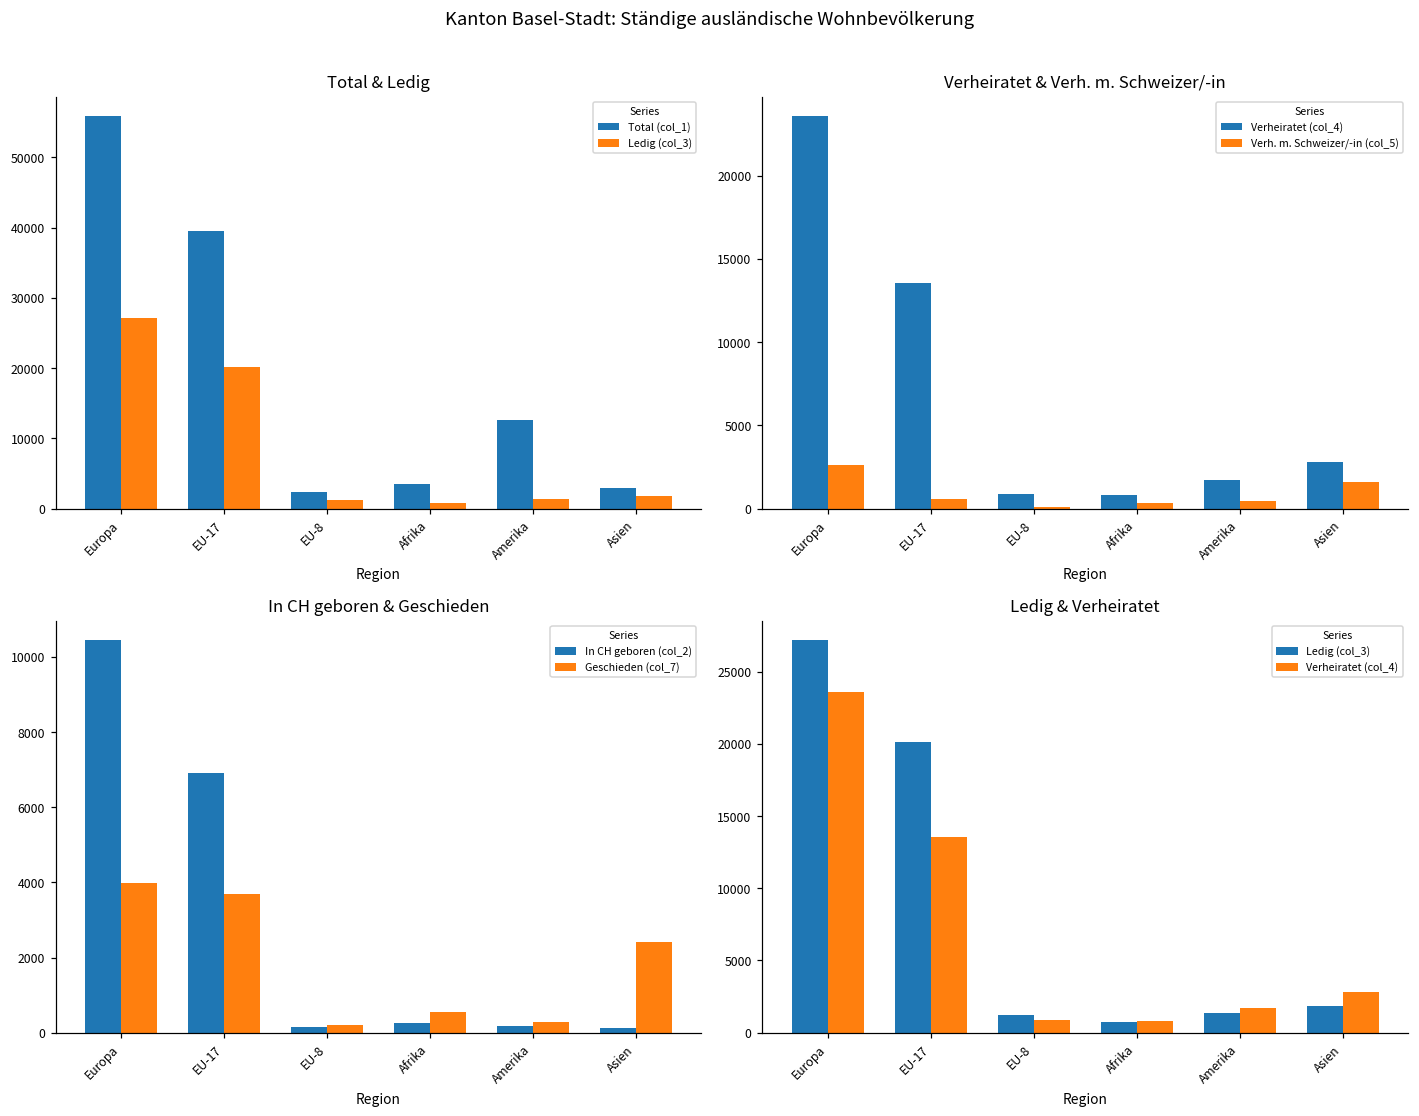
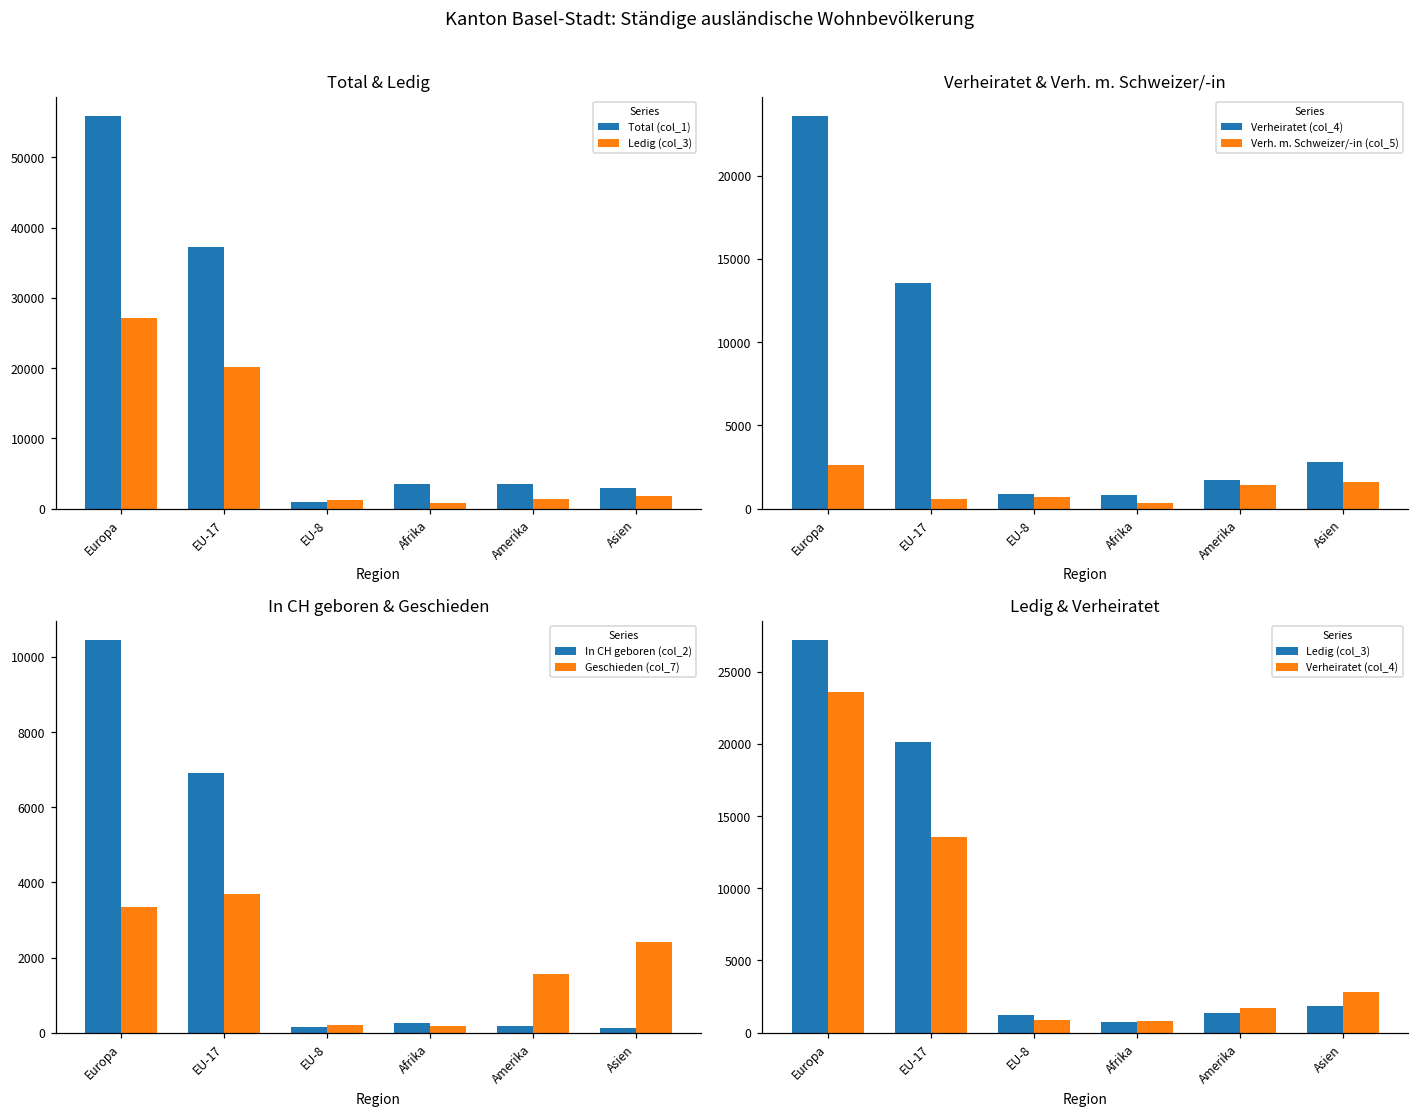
  {
    "Total & Ledig": {
      "Total (col_1)": {
        "Europa": 56000,
-       "EU-17": 40000,
-       "EU-8": 2000,
+       "EU-17": 37000,
+       "EU-8": 1000,
        "Afrika": 4000,
-       "Amerika": 13000,
+       "Amerika": 3000,
        "Asien": 3000
      }
    },
    "Verheiratet & Verh. m. Schweizer/-in": {
      "Verh. m. Schweizer/-in (col_5)": {
        "Europa": 2600,
        "EU-17": 600,
-       "EU-8": 100,
+       "EU-8": 700,
        "Afrika": 400,
-       "Amerika": 500,
+       "Amerika": 1400,
        "Asien": 1600
      }
    },
    "In CH geboren & Geschieden": {
      "In CH geboren (col_2)": {
        "Europa": 10400,
        "EU-17": 6900,
        "EU-8": 100,
        "Afrika": 200,
        "Amerika": 200,
        "Asien": 100
      },
      "Geschieden (col_7)": {
-       "Europa": 4000,
+       "Europa": 3400,
        "EU-17": 3700,
        "EU-8": 200,
-       "Afrika": 600,
-       "Amerika": 300,
+       "Afrika": 200,
+       "Amerika": 1600,
        "Asien": 2400
      }
    },
    "Ledig & Verheiratet": {
      "Ledig (col_3)": {
        "Europa": 27200,
        "EU-17": 20200,
        "EU-8": 1300,
        "Afrika": 800,
        "Amerika": 1400,
        "Asien": 1800
      },
      "Verheiratet (col_4)": {
        "Europa": 23600,
        "EU-17": 13600,
        "EU-8": 900,
        "Afrika": 800,
        "Amerika": 1700,
        "Asien": 2800
      }
    }
  }
